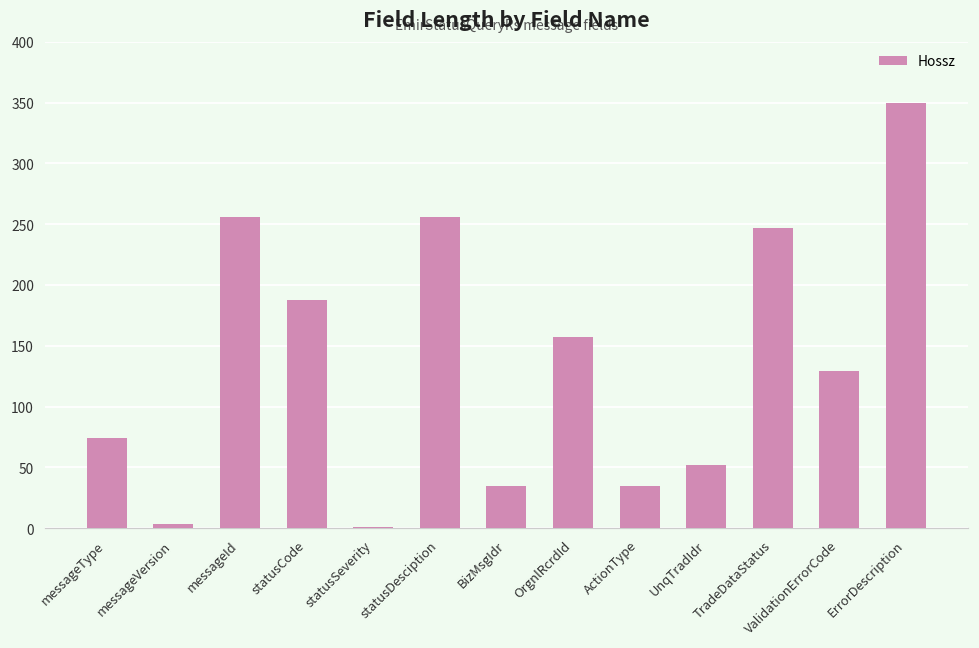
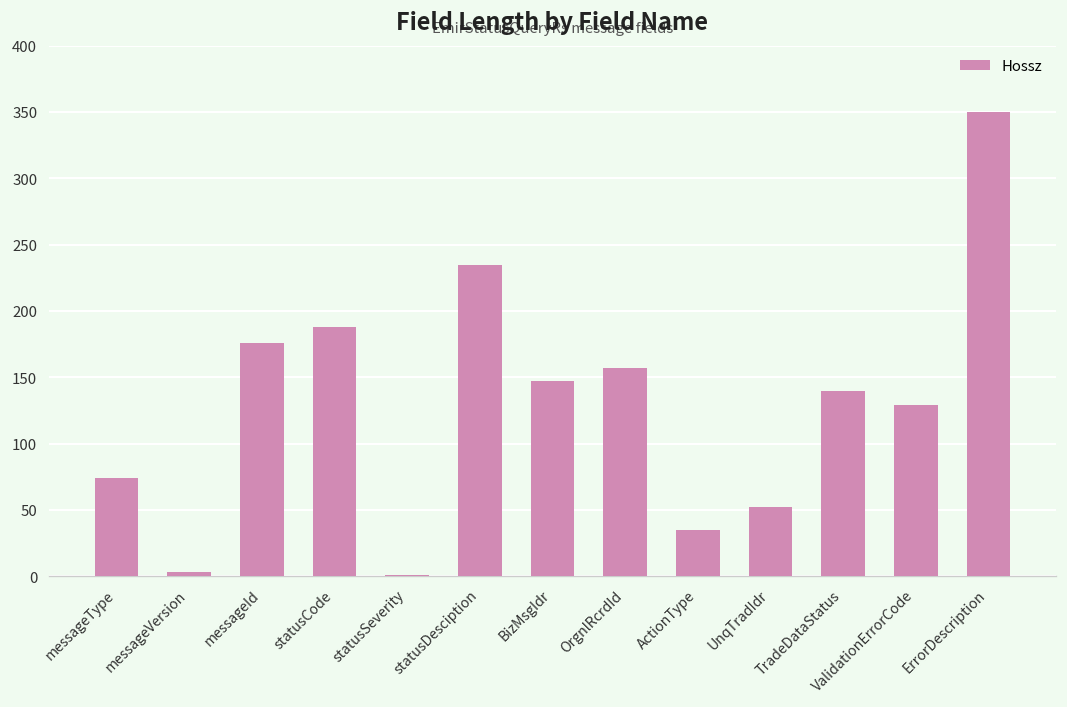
  {
    "messageType": 74,
    "messageVersion": 3,
-   "messageId": 256,
+   "messageId": 176,
    "statusCode": 188,
-   "statusDesciption": 256,
-   "BizMsgIdr": 35,
+   "statusDesciption": 235,
+   "BizMsgIdr": 147,
    "OrgnlRcrdId": 157,
    "ActionType": 35,
    "UnqTradIdr": 52,
-   "TradeDataStatus": 247,
+   "TradeDataStatus": 140,
    "ValidationErrorCode": 129,
    "ErrorDescription": 350
  }
